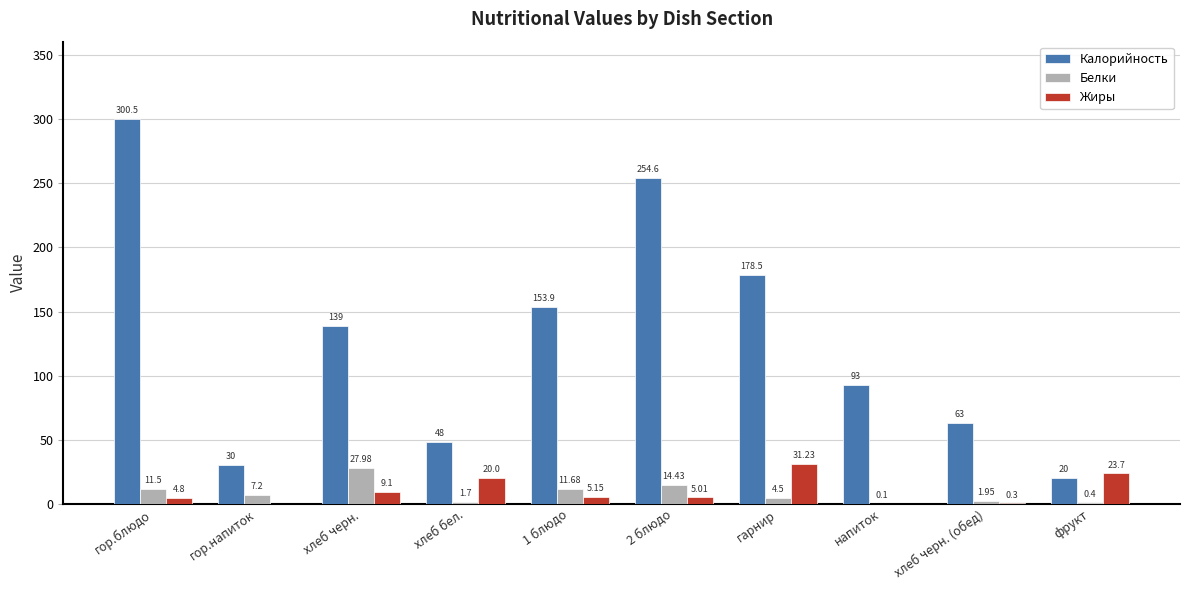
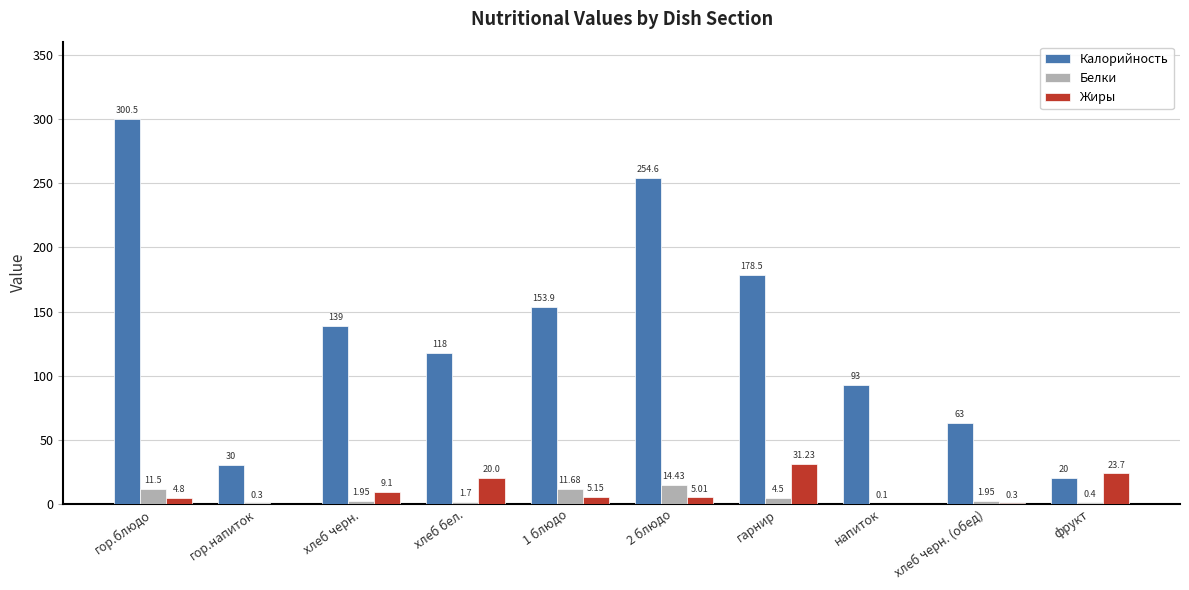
  {
    "Калорийность": {
      "гор.блюдо": 300.5,
      "гор.напиток": 30,
      "хлеб черн.": 139,
-     "хлеб бел.": 48,
+     "хлеб бел.": 118,
      "1 блюдо": 153.9,
      "2 блюдо": 254.6,
      "гарнир": 178.5,
      "напиток": 93,
      "хлеб черн. (обед)": 63,
      "фрукт": 20
    },
    "Белки": {
      "гор.блюдо": 11.5,
-     "гор.напиток": 7.2,
-     "хлеб черн.": 27.98,
+     "гор.напиток": 0.3,
+     "хлеб черн.": 1.95,
      "хлеб бел.": 1.7,
      "1 блюдо": 11.68,
      "2 блюдо": 14.43,
      "гарнир": 4.5,
      "напиток": 0.1,
      "хлеб черн. (обед)": 1.95,
      "фрукт": 0.4
    },
    "Жиры": {
      "гор.блюдо": 4.8,
      "хлеб черн.": 9.1,
      "хлеб бел.": 20.0,
      "1 блюдо": 5.15,
      "2 блюдо": 5.01,
      "гарнир": 31.23,
      "хлеб черн. (обед)": 0.3,
      "фрукт": 23.7
    }
  }
